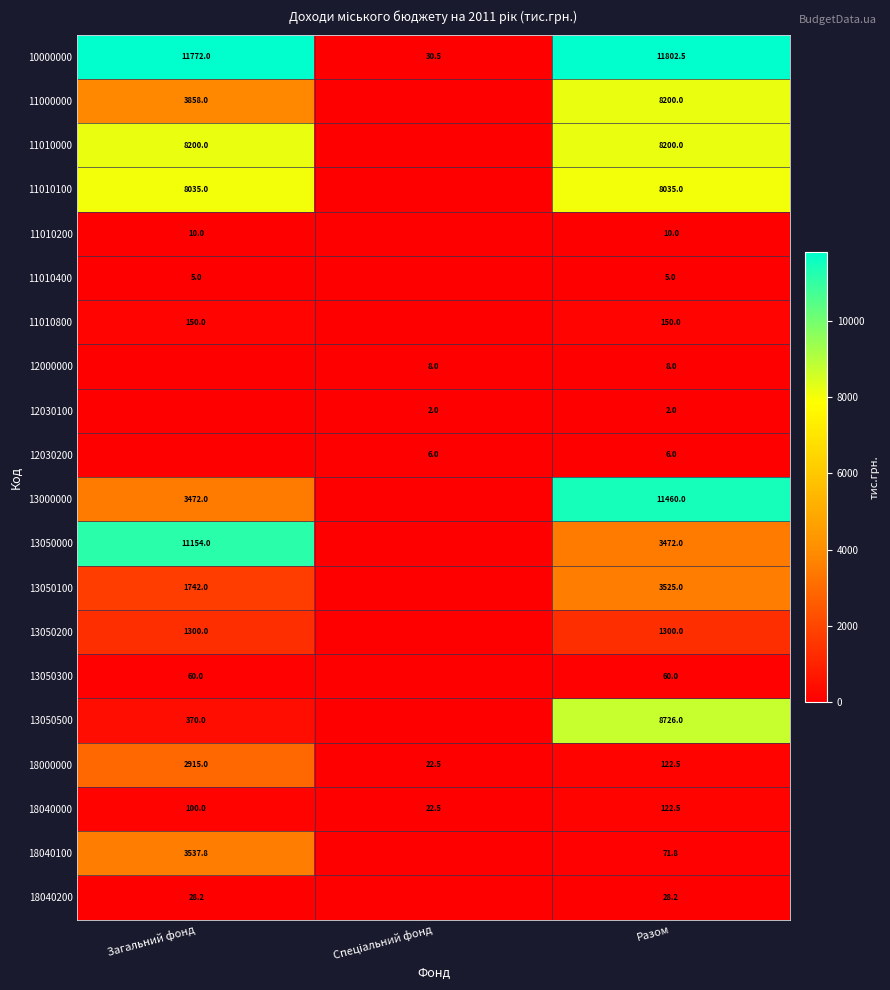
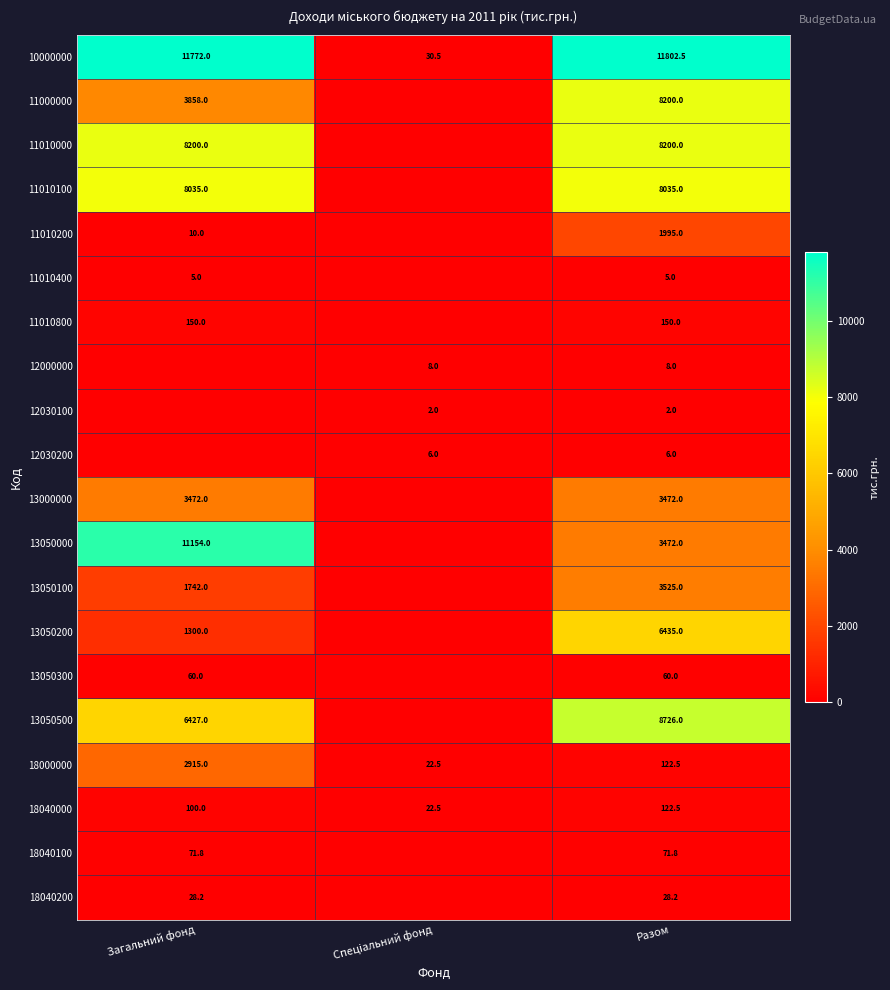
  {
    "10000000": {
      "Загальний фонд": 11772.0,
      "Спеціальний фонд": 30.5,
      "Разом": 11802.5
    },
    "11000000": {
      "Загальний фонд": 3858.0,
      "Разом": 8200.0
    },
    "11010000": {
      "Загальний фонд": 8200.0,
      "Разом": 8200.0
    },
    "11010100": {
      "Загальний фонд": 8035.0,
      "Разом": 8035.0
    },
    "11010200": {
      "Загальний фонд": 10.0,
-     "Разом": 10.0
+     "Разом": 1995.0
    },
    "11010400": {
      "Загальний фонд": 5.0,
      "Разом": 5.0
    },
    "11010800": {
      "Загальний фонд": 150.0,
      "Разом": 150.0
    },
    "12000000": {
      "Спеціальний фонд": 8.0,
      "Разом": 8.0
    },
    "12030100": {
      "Спеціальний фонд": 2.0,
      "Разом": 2.0
    },
    "12030200": {
      "Спеціальний фонд": 6.0,
      "Разом": 6.0
    },
    "13000000": {
      "Загальний фонд": 3472.0,
-     "Разом": 11460.0
+     "Разом": 3472.0
    },
    "13050000": {
      "Загальний фонд": 11154.0,
      "Разом": 3472.0
    },
    "13050100": {
      "Загальний фонд": 1742.0,
      "Разом": 3525.0
    },
    "13050200": {
      "Загальний фонд": 1300.0,
-     "Разом": 1300.0
+     "Разом": 6435.0
    },
    "13050300": {
      "Загальний фонд": 60.0,
      "Разом": 60.0
    },
    "13050500": {
-     "Загальний фонд": 370.0,
+     "Загальний фонд": 6427.0,
      "Разом": 8726.0
    },
    "18000000": {
      "Загальний фонд": 2915.0,
      "Спеціальний фонд": 22.5,
      "Разом": 122.5
    },
    "18040000": {
      "Загальний фонд": 100.0,
      "Спеціальний фонд": 22.5,
      "Разом": 122.5
    },
    "18040100": {
-     "Загальний фонд": 3537.8,
+     "Загальний фонд": 71.8,
      "Разом": 71.8
    },
    "18040200": {
      "Загальний фонд": 28.2,
      "Разом": 28.2
    }
  }
